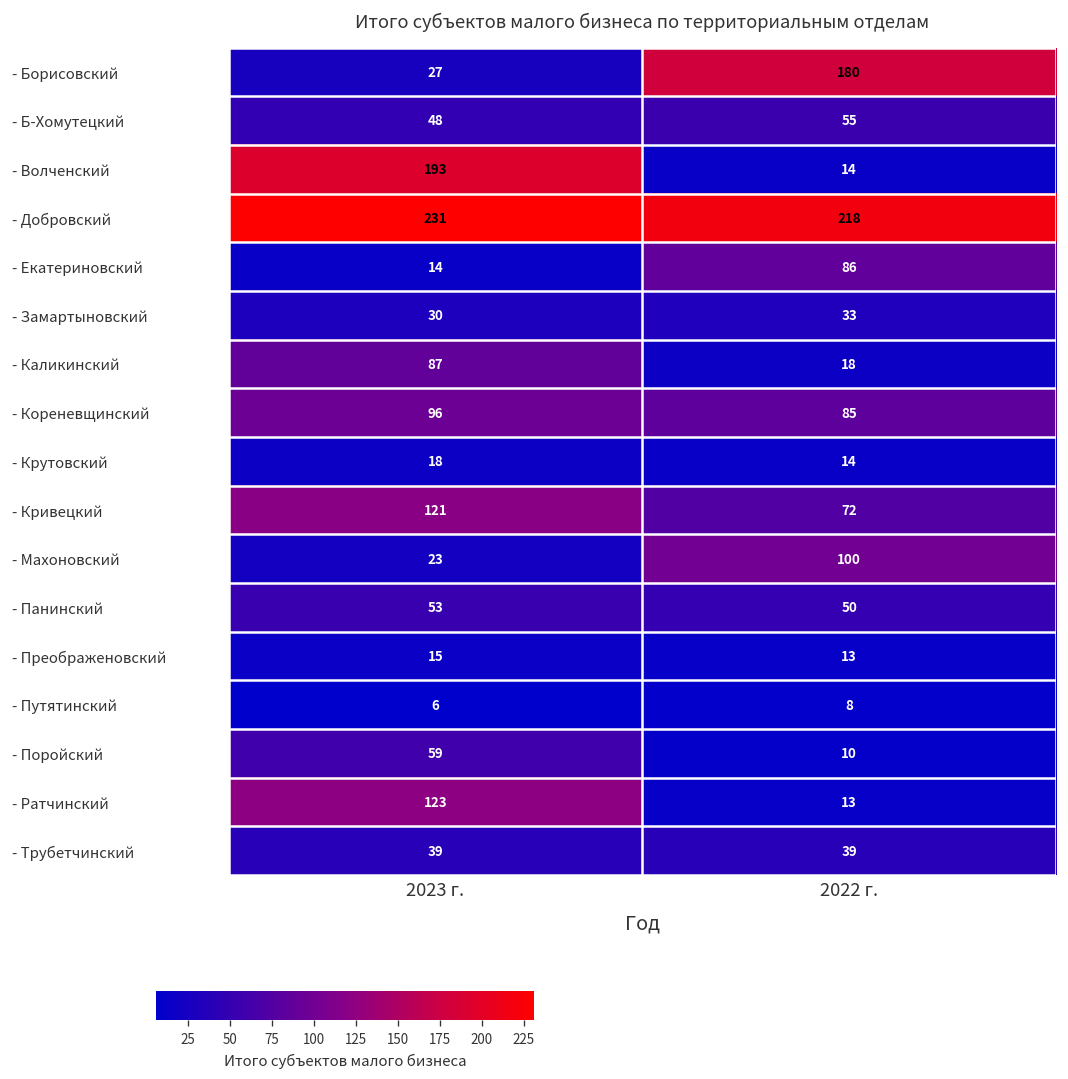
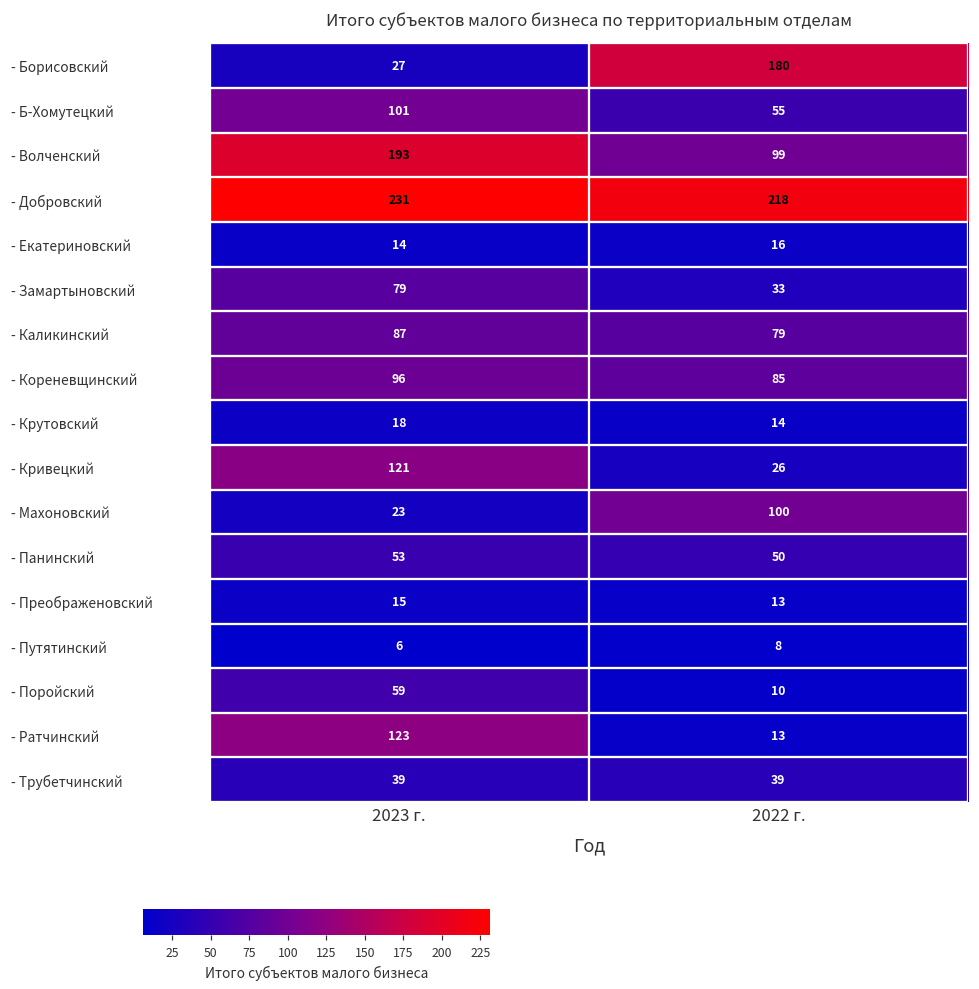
  {
    "- Борисовский": {
      "2023 г.": 27,
      "2022 г.": 180
    },
    "- Б-Хомутецкий": {
-     "2023 г.": 48,
+     "2023 г.": 101,
      "2022 г.": 55
    },
    "- Волченский": {
      "2023 г.": 193,
-     "2022 г.": 14
+     "2022 г.": 99
    },
    "- Добровский": {
      "2023 г.": 231,
      "2022 г.": 218
    },
    "- Екатериновский": {
      "2023 г.": 14,
-     "2022 г.": 86
+     "2022 г.": 16
    },
    "- Замартыновский": {
-     "2023 г.": 30,
+     "2023 г.": 79,
      "2022 г.": 33
    },
    "- Каликинский": {
      "2023 г.": 87,
-     "2022 г.": 18
+     "2022 г.": 79
    },
    "- Кореневщинский": {
      "2023 г.": 96,
      "2022 г.": 85
    },
    "- Крутовский": {
      "2023 г.": 18,
      "2022 г.": 14
    },
    "- Кривецкий": {
      "2023 г.": 121,
-     "2022 г.": 72
+     "2022 г.": 26
    },
    "- Махоновский": {
      "2023 г.": 23,
      "2022 г.": 100
    },
    "- Панинский": {
      "2023 г.": 53,
      "2022 г.": 50
    },
    "- Преображеновский": {
      "2023 г.": 15,
      "2022 г.": 13
    },
    "- Путятинский": {
      "2023 г.": 6,
      "2022 г.": 8
    },
    "- Поройский": {
      "2023 г.": 59,
      "2022 г.": 10
    },
    "- Ратчинский": {
      "2023 г.": 123,
      "2022 г.": 13
    },
    "- Трубетчинский": {
      "2023 г.": 39,
      "2022 г.": 39
    }
  }
